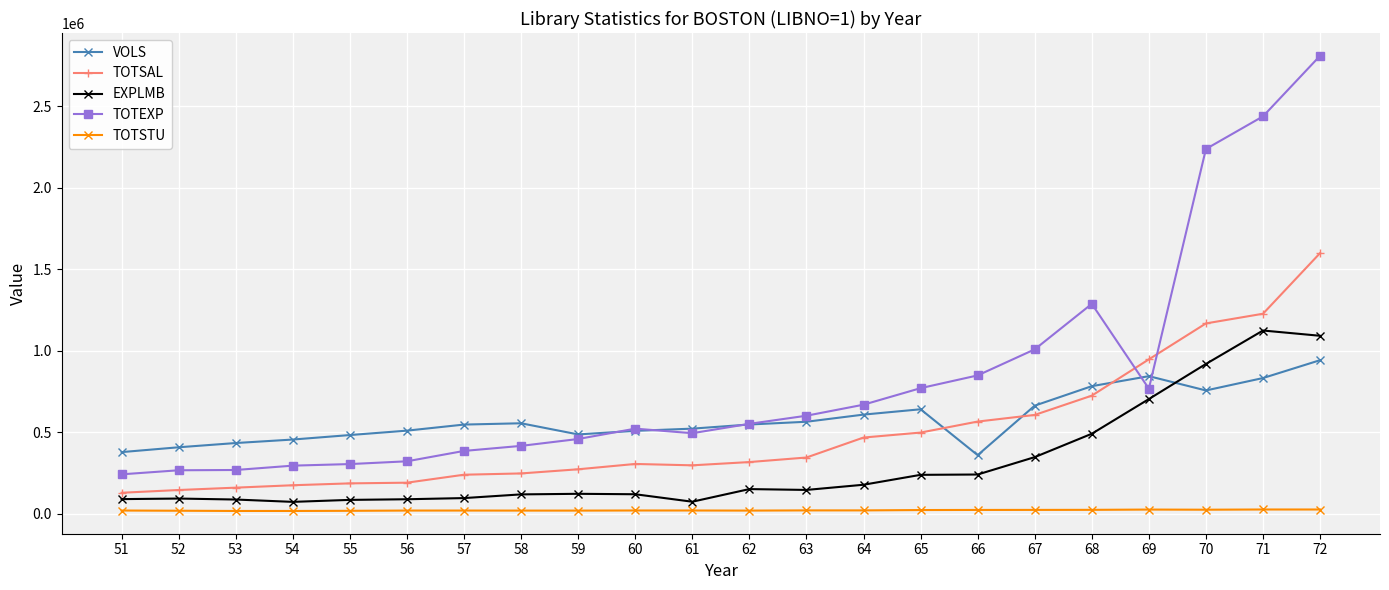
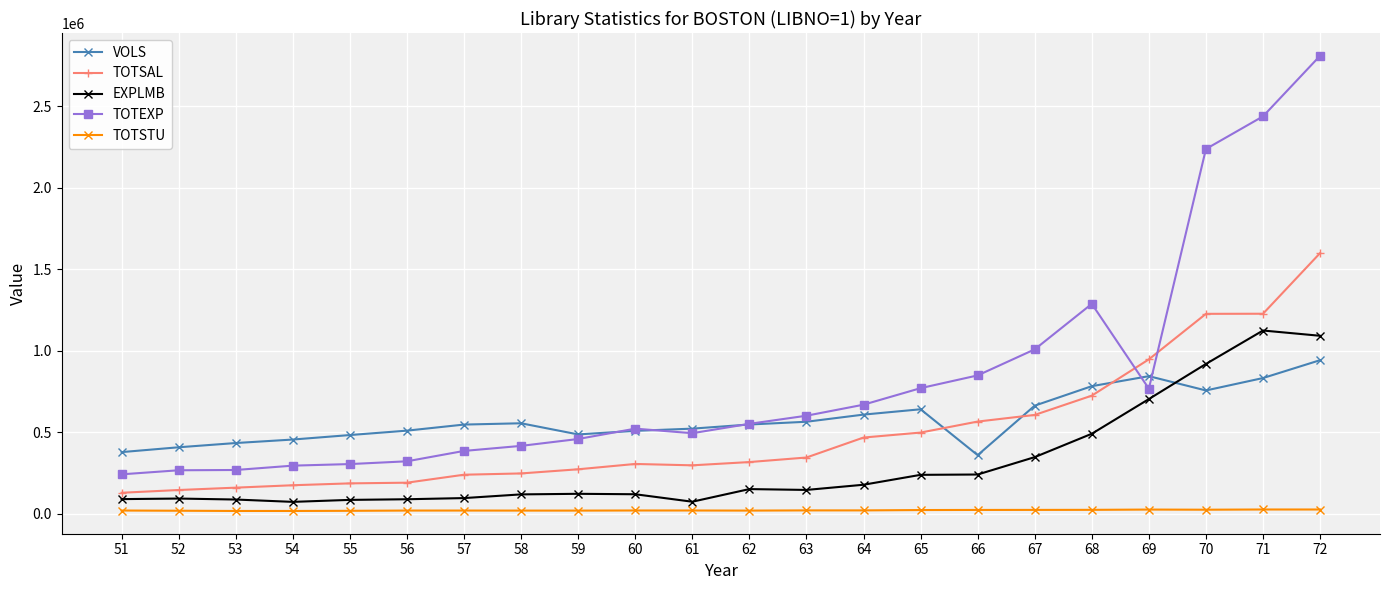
  {
    "VOLS": {
      "51": 380000,
      "52": 410000,
      "53": 430000,
      "54": 450000,
      "55": 480000,
      "56": 510000,
      "57": 550000,
      "58": 550000,
      "59": 490000,
      "61": 520000,
      "63": 560000,
      "64": 610000,
      "65": 640000,
      "66": 360000,
      "67": 660000,
      "68": 780000,
      "69": 840000,
      "70": 760000,
      "71": 830000,
      "72": 940000
    },
    "TOTSAL": {
      "51": 130000,
      "52": 140000,
      "53": 160000,
      "54": 170000,
      "55": 190000,
      "56": 190000,
      "57": 240000,
      "58": 250000,
      "59": 270000,
      "60": 300000,
      "61": 300000,
      "62": 320000,
      "63": 340000,
      "64": 470000,
      "65": 500000,
      "66": 560000,
      "67": 610000,
      "68": 720000,
      "69": 950000,
-     "70": 1170000,
+     "70": 1230000,
      "71": 1230000,
      "72": 1600000
    },
    "EXPLMB": {
      "51": 90000,
      "52": 90000,
      "53": 90000,
      "54": 70000,
      "55": 80000,
      "56": 90000,
      "57": 100000,
      "58": 120000,
      "59": 120000,
      "60": 120000,
      "61": 70000,
      "62": 150000,
      "63": 150000,
      "64": 180000,
      "65": 240000,
      "66": 240000,
      "67": 350000,
      "68": 490000,
      "69": 700000,
      "70": 920000,
      "71": 1120000,
      "72": 1090000
    },
    "TOTEXP": {
      "51": 240000,
      "52": 270000,
      "53": 270000,
      "54": 290000,
      "55": 300000,
      "56": 320000,
      "57": 380000,
      "58": 420000,
      "59": 460000,
      "61": 490000,
      "63": 600000,
      "64": 670000,
      "65": 770000,
      "66": 850000,
      "67": 1010000,
      "68": 1290000,
      "69": 770000,
      "70": 2240000,
      "71": 2440000,
      "72": 2810000
    },
    "TOTSTU": {
      "51": 20000,
      "52": 20000,
      "53": 20000,
      "54": 20000,
      "55": 20000,
      "56": 20000,
      "57": 20000,
      "58": 20000,
      "59": 20000,
      "60": 20000,
      "61": 20000,
      "62": 20000,
      "63": 20000,
      "64": 20000,
      "65": 20000,
      "66": 20000,
      "67": 20000,
      "68": 20000,
      "69": 20000,
      "70": 20000,
      "71": 30000,
      "72": 30000
    }
  }
